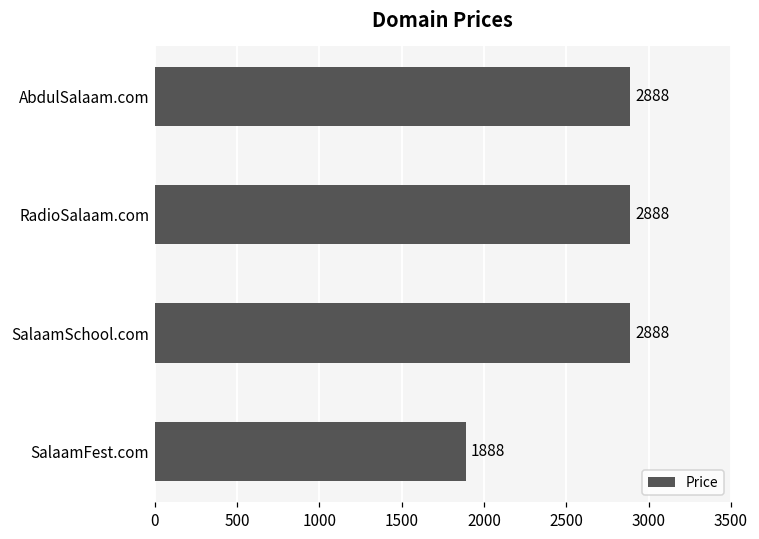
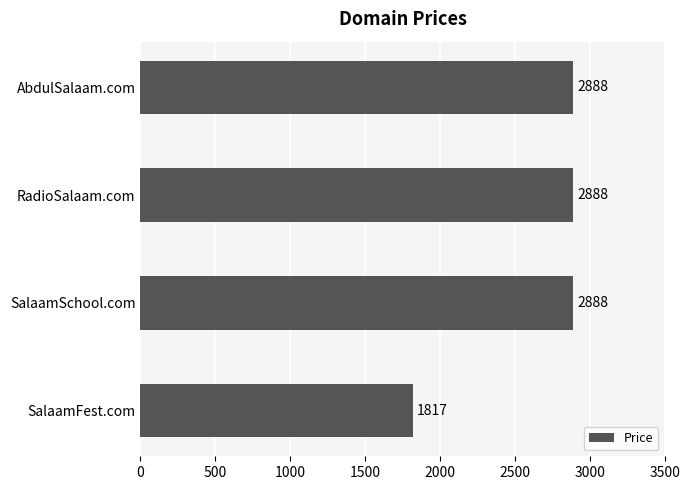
  {
    "AbdulSalaam.com": 2888,
    "RadioSalaam.com": 2888,
    "SalaamSchool.com": 2888,
-   "SalaamFest.com": 1888
+   "SalaamFest.com": 1817
  }
